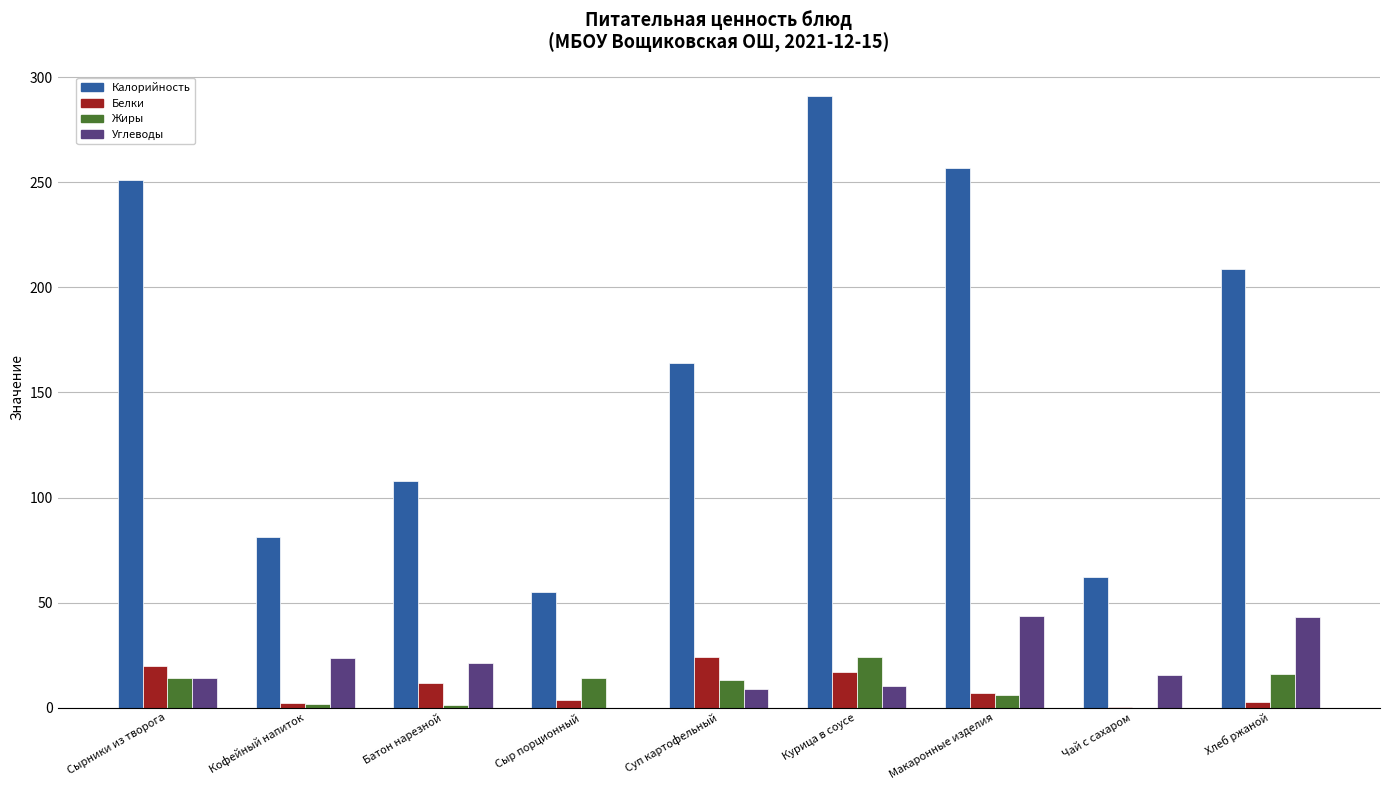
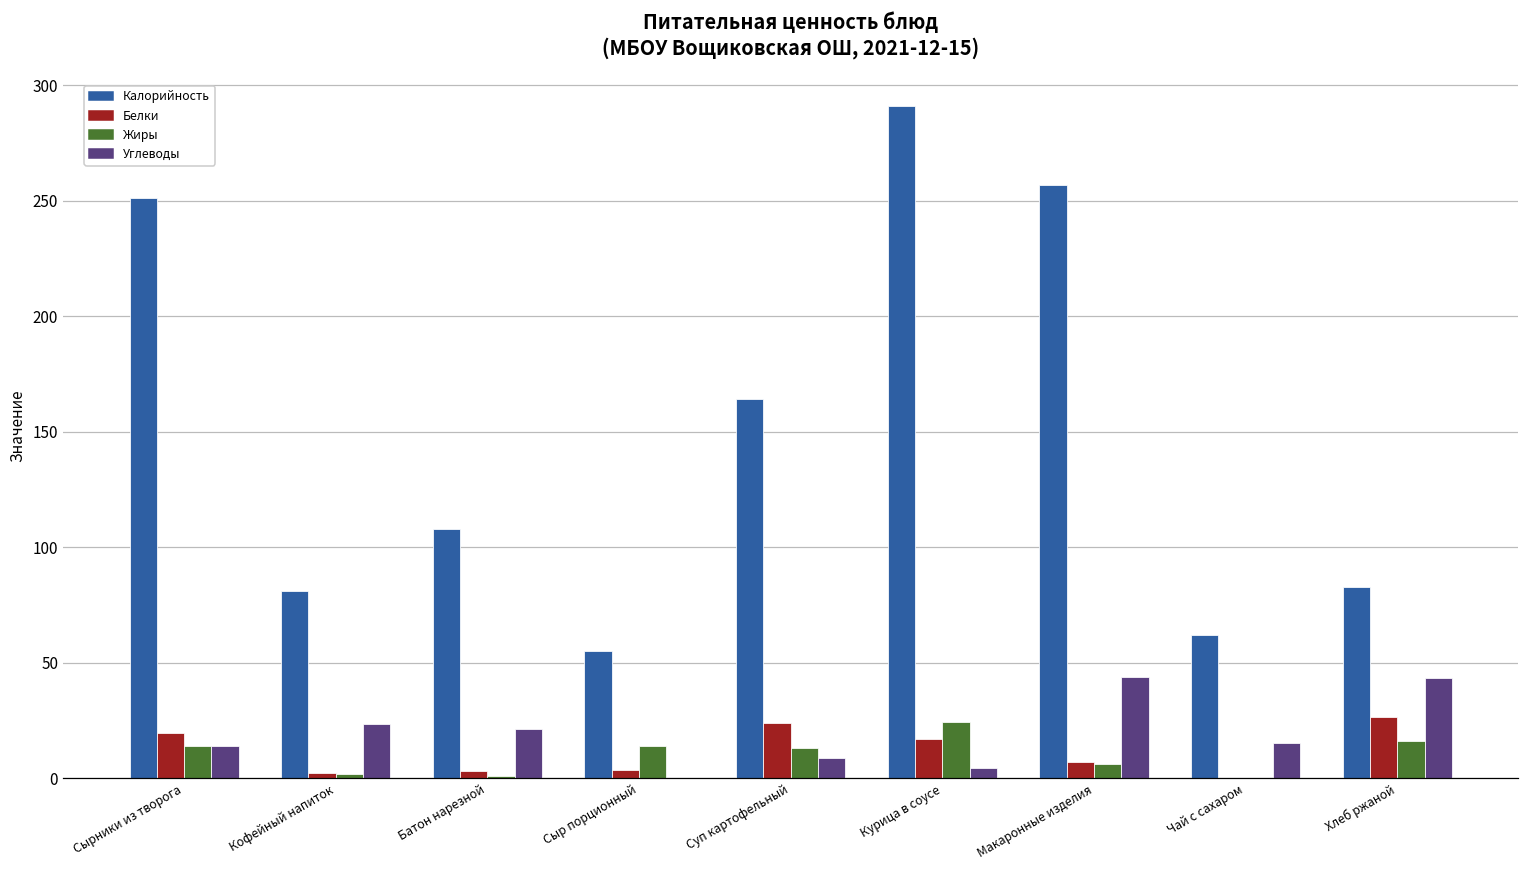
  {
    "Калорийность": {
      "Сырники из творога": 251,
      "Кофейный напиток": 81,
      "Батон нарезной": 108,
      "Сыр порционный": 55,
      "Суп картофельный": 164,
      "Курица в соусе": 291,
      "Макаронные изделия": 257,
      "Чай с сахаром": 62,
-     "Хлеб ржаной": 209
+     "Хлеб ржаной": 83
    },
    "Белки": {
      "Сырники из творога": 20,
      "Кофейный напиток": 2,
-     "Батон нарезной": 12,
+     "Батон нарезной": 3,
      "Сыр порционный": 4,
      "Суп картофельный": 24,
      "Курица в соусе": 17,
      "Макаронные изделия": 7,
-     "Хлеб ржаной": 3
+     "Хлеб ржаной": 26
    },
    "Жиры": {
      "Сырники из творога": 14,
      "Кофейный напиток": 2,
      "Батон нарезной": 1,
      "Сыр порционный": 14,
      "Суп картофельный": 13,
      "Курица в соусе": 24,
      "Макаронные изделия": 6,
      "Чай с сахаром": 0,
      "Хлеб ржаной": 16
    },
    "Углеводы": {
      "Сырники из творога": 14,
      "Кофейный напиток": 24,
      "Батон нарезной": 21,
      "Сыр порционный": 0,
      "Суп картофельный": 9,
-     "Курица в соусе": 10,
+     "Курица в соусе": 4,
      "Макаронные изделия": 44,
      "Чай с сахаром": 15,
      "Хлеб ржаной": 43
    }
  }
